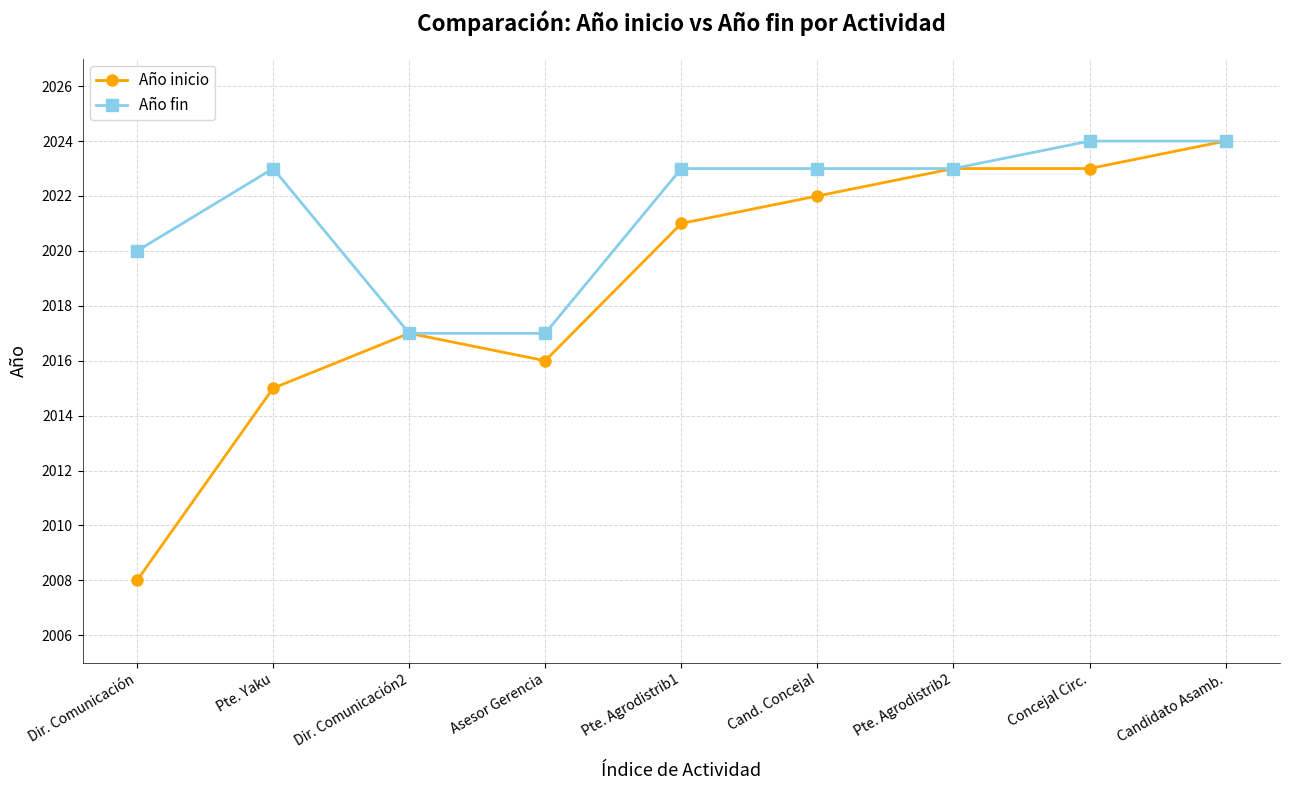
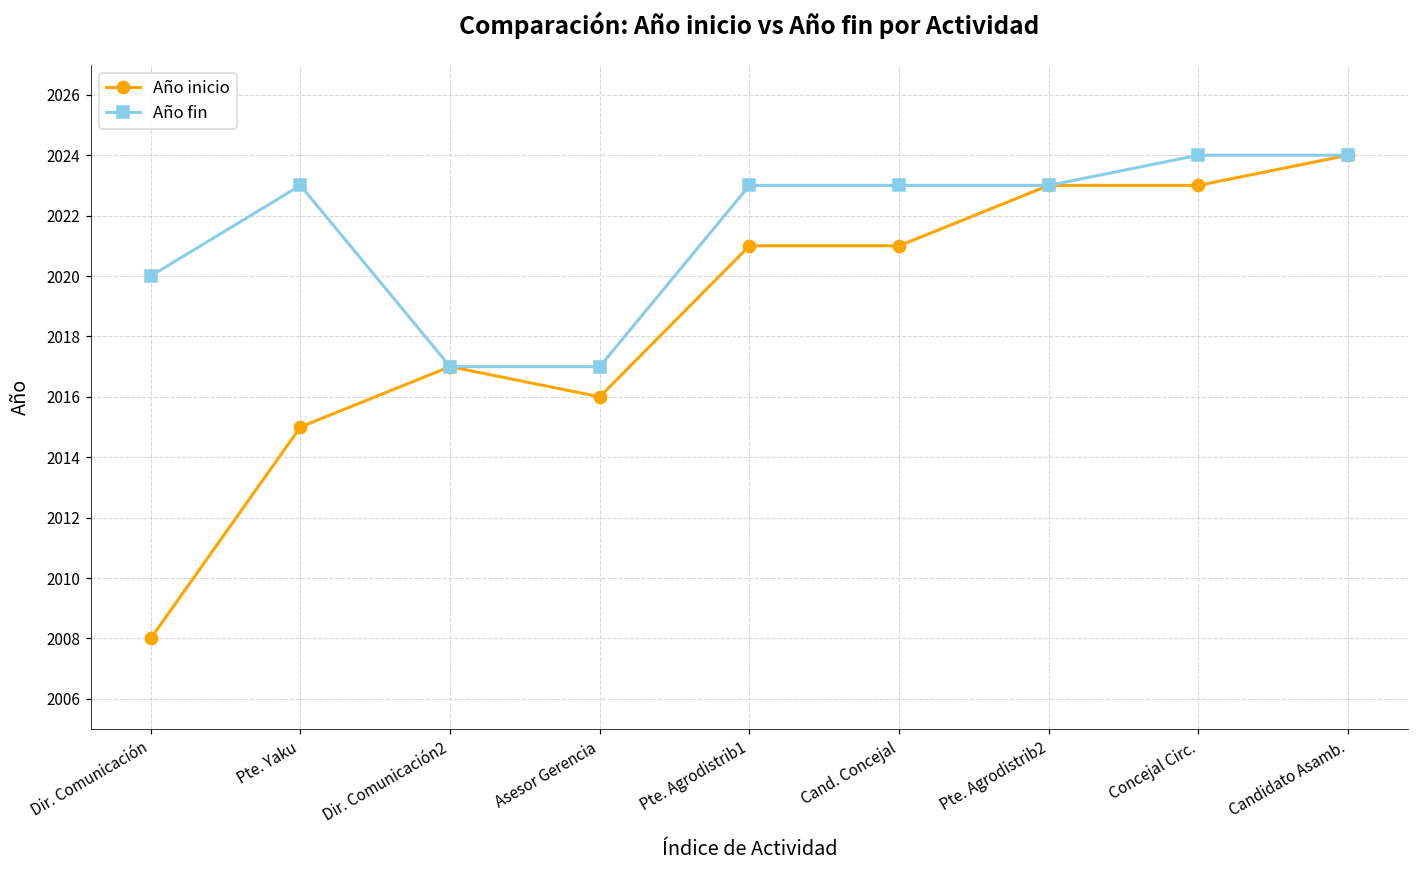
  {
    "Año inicio": {
      "Dir. Comunicación": 2008,
      "Pte. Yaku": 2015,
      "Asesor Gerencia": 2016,
      "Pte. Agrodistrib1": 2021,
-     "Cand. Concejal": 2022,
+     "Cand. Concejal": 2021,
      "Concejal Circ.": 2023
    },
    "Año fin": {
      "Dir. Comunicación": 2020,
      "Pte. Yaku": 2023,
      "Asesor Gerencia": 2017,
      "Pte. Agrodistrib1": 2023,
      "Cand. Concejal": 2023,
      "Concejal Circ.": 2024
    }
  }
